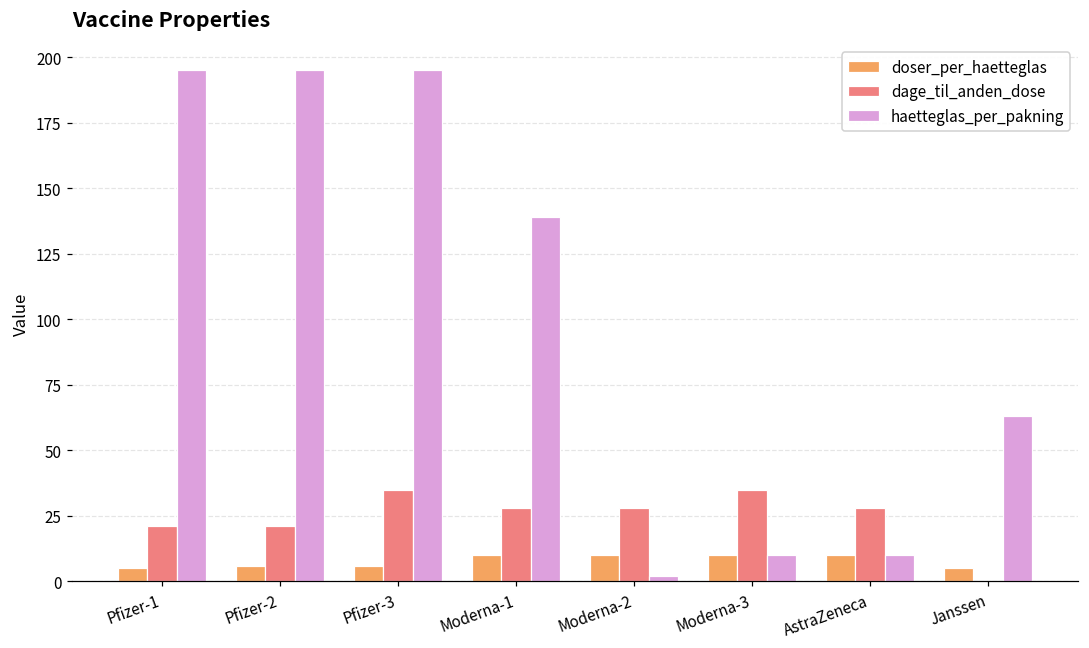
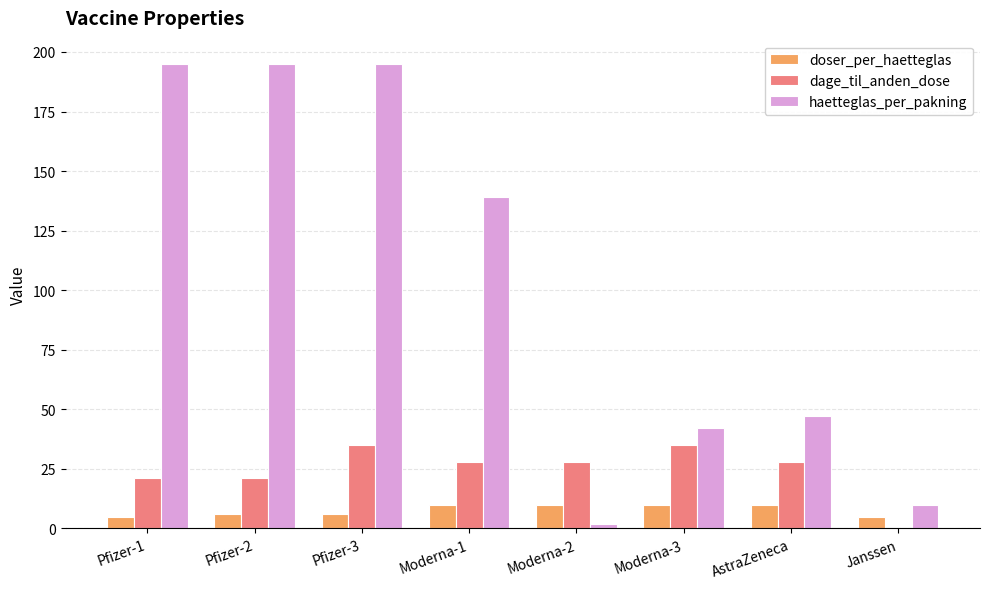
  {
    "haetteglas_per_pakning": {
      "Pfizer-1": 195,
      "Pfizer-2": 195,
      "Pfizer-3": 195,
      "Moderna-1": 139,
      "Moderna-2": 2,
-     "Moderna-3": 10,
-     "AstraZeneca": 10,
-     "Janssen": 63
+     "Moderna-3": 42,
+     "AstraZeneca": 47,
+     "Janssen": 10
    }
  }
